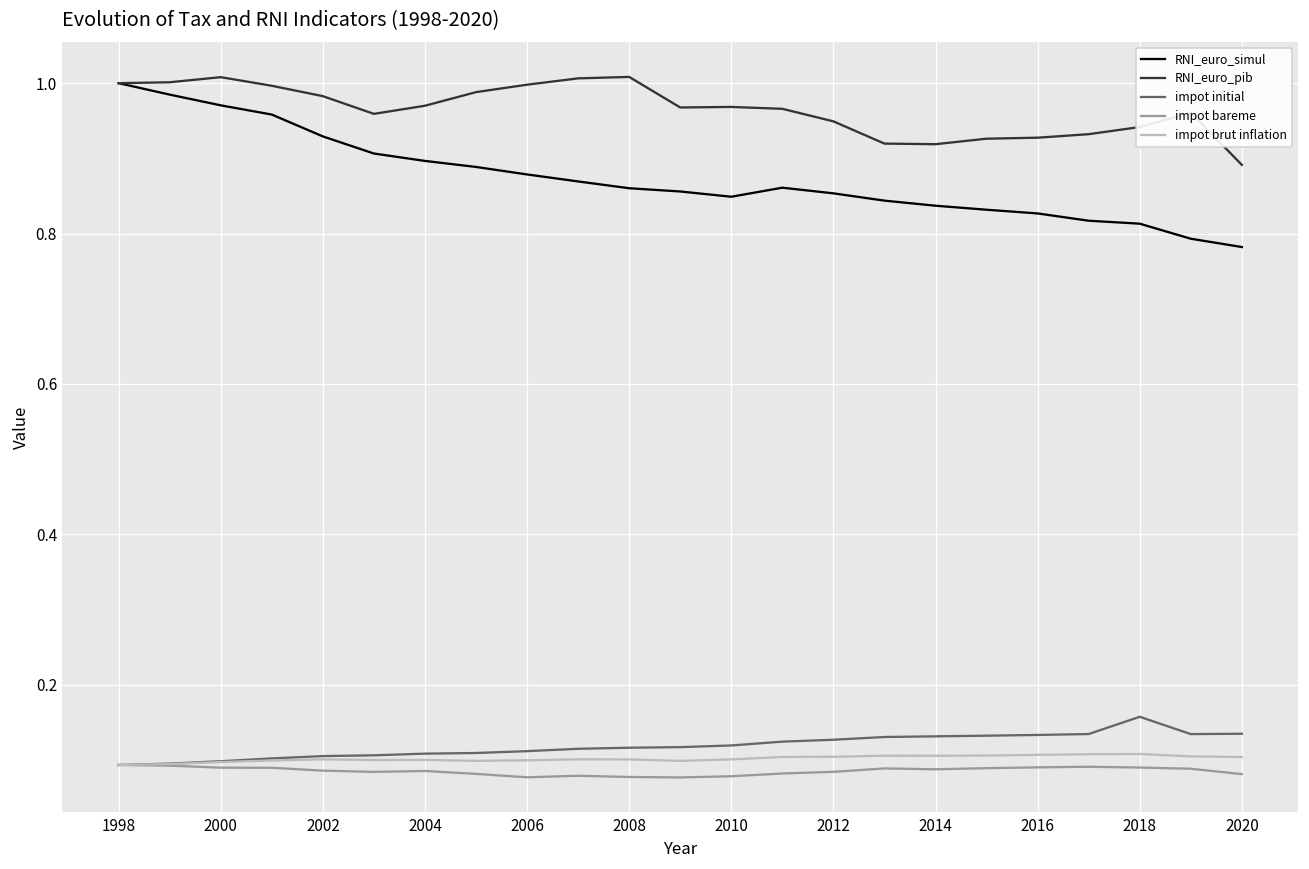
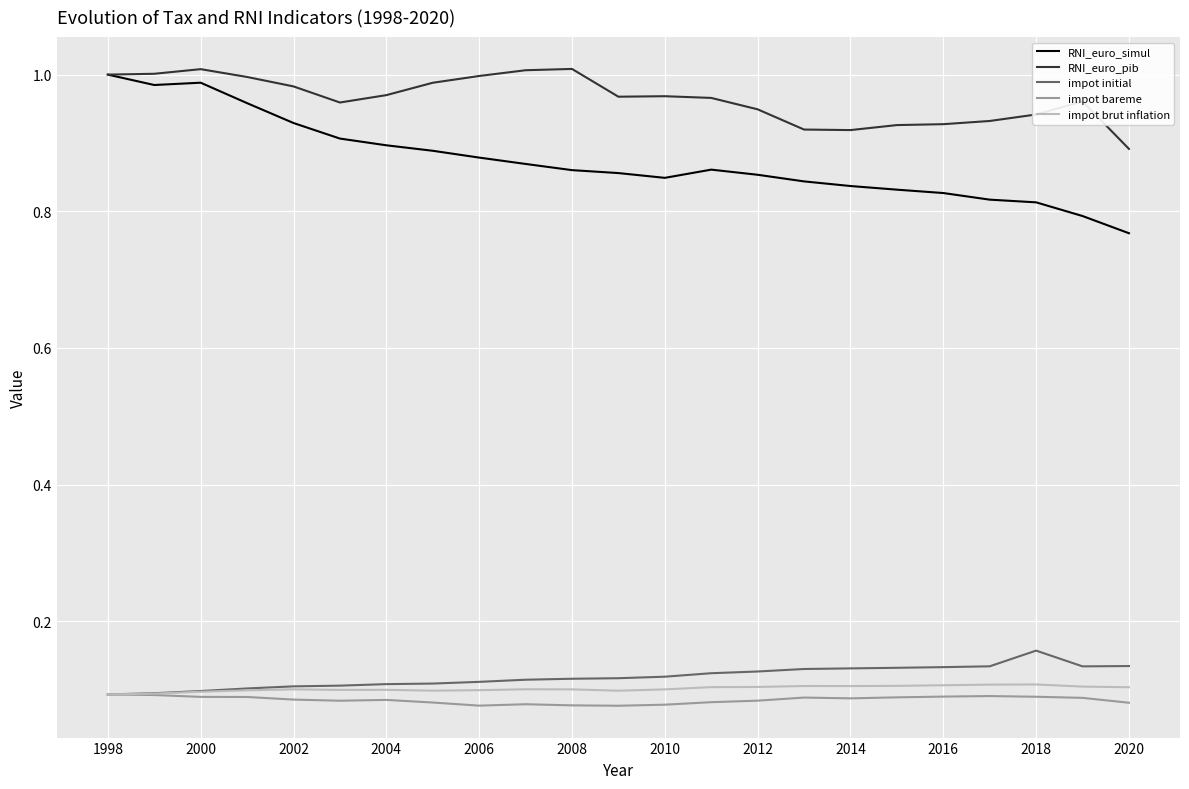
  {
    "RNI_euro_simul": {
-     "2000": 0.97,
+     "2000": 0.99,
      "2002": 0.93,
      "2004": 0.90,
      "2006": 0.88,
      "2008": 0.86,
      "2010": 0.85,
      "2012": 0.85,
      "2014": 0.84,
      "2016": 0.83,
      "2018": 0.81,
-     "2020": 0.78
+     "2020": 0.77
    },
    "RNI_euro_pib": {
      "2000": 1.01,
      "2002": 0.98,
      "2004": 0.97,
      "2006": 1.00,
      "2008": 1.01,
      "2010": 0.97,
      "2012": 0.95,
      "2014": 0.92,
      "2016": 0.93,
      "2020": 0.89
    },
    "impot initial": {
      "2002": 0.10,
      "2004": 0.11,
      "2006": 0.11,
      "2008": 0.12,
      "2010": 0.12,
      "2012": 0.13,
      "2014": 0.13,
      "2016": 0.13,
      "2018": 0.16,
      "2020": 0.13
    }
  }
